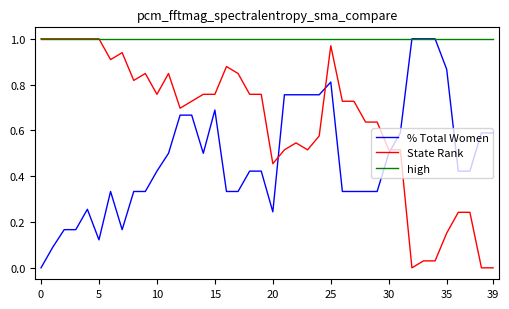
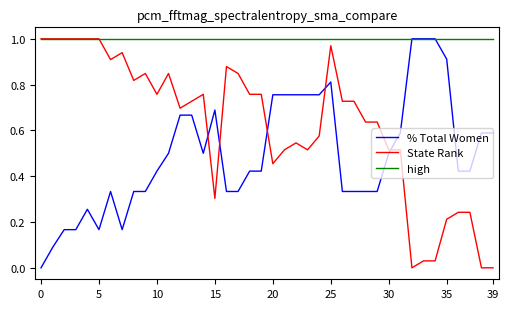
  {
    "% Total Women": {
      "0": 0.00,
-     "5": 0.12,
+     "5": 0.17,
      "10": 0.42,
      "15": 0.69,
-     "20": 0.24,
+     "20": 0.76,
      "25": 0.81,
-     "35": 0.87
+     "35": 0.91
    },
    "State Rank": {
      "10": 0.76,
-     "15": 0.76,
+     "15": 0.30,
      "20": 0.45,
      "25": 0.97,
-     "35": 0.15,
+     "35": 0.21,
      "39": 0.00
    },
    "high": {
      "10": 1.00,
      "15": 1.00,
      "20": 1.00,
      "25": 1.00,
      "30": 1.00,
      "35": 1.00,
      "39": 1.00
    }
  }
